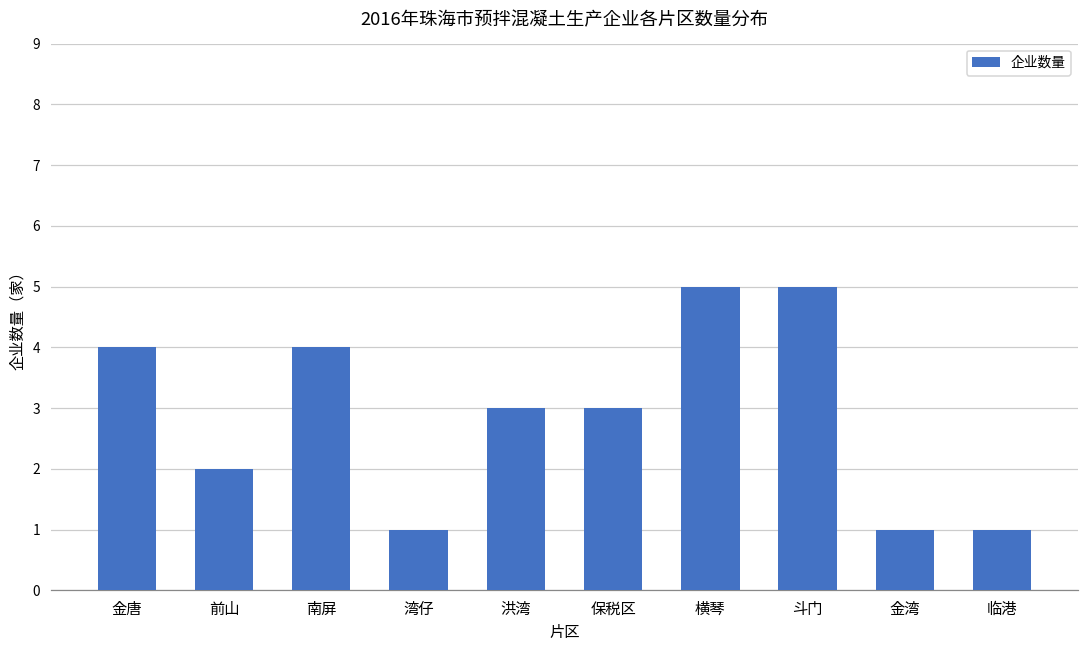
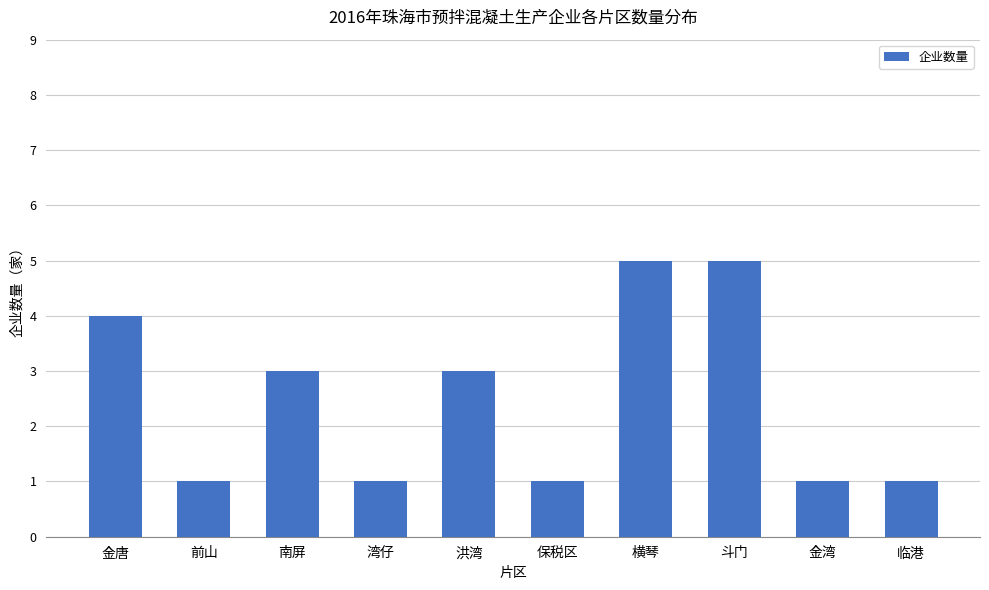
  {
    "金唐": 4,
-   "前山": 2,
-   "南屏": 4,
+   "前山": 1,
+   "南屏": 3,
    "湾仔": 1,
    "洪湾": 3,
-   "保税区": 3,
+   "保税区": 1,
    "横琴": 5,
    "斗门": 5,
    "金湾": 1,
    "临港": 1
  }
